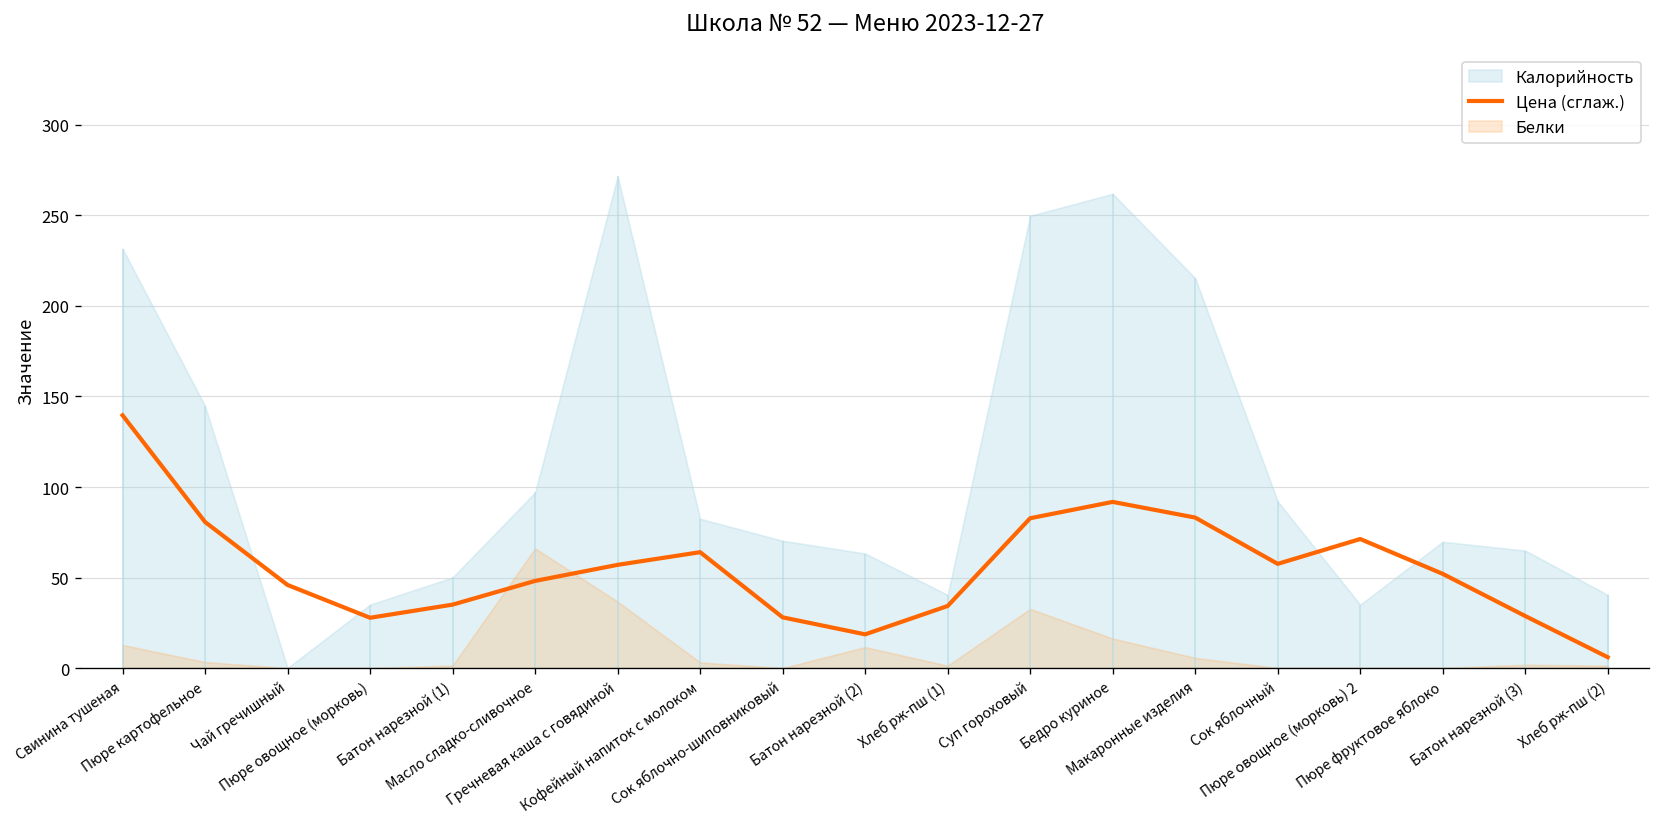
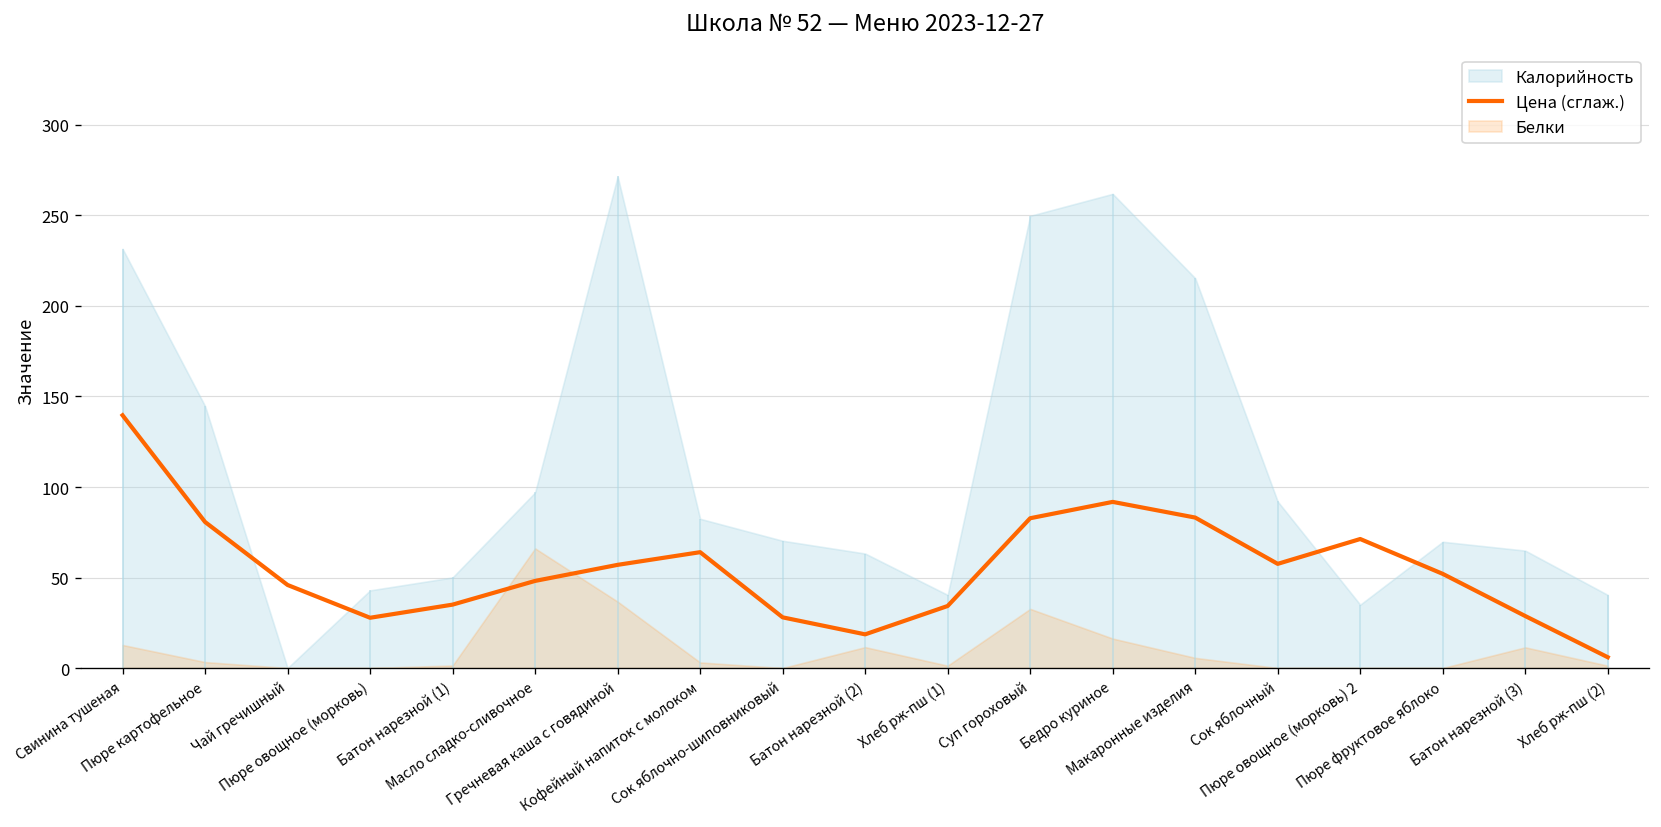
  {
    "Цена (сглаж.)": {
      "Свинина тушеная": 140,
      "Пюре картофельное": 81,
      "Чай гречишный": 46,
      "Пюре овощное (морковь)": 28,
      "Батон нарезной (1)": 35,
      "Масло сладко-сливочное": 48,
      "Гречневая каша с говядиной": 57,
      "Кофейный напиток с молоком": 64,
      "Сок яблочно-шиповниковый": 28,
      "Батон нарезной (2)": 19,
      "Хлеб рж-пш (1)": 34,
      "Суп гороховый": 83,
      "Бедро куриное": 92,
      "Макаронные изделия": 83,
      "Сок яблочный": 58,
      "Пюре овощное (морковь) 2": 71,
      "Пюре фруктовое яблоко": 52,
      "Батон нарезной (3)": 29,
      "Хлеб рж-пш (2)": 6
    },
    "Калорийность": {
      "Свинина тушеная": 232,
      "Пюре картофельное": 145,
-     "Пюре овощное (морковь)": 35,
+     "Пюре овощное (морковь)": 43,
      "Батон нарезной (1)": 50,
      "Масло сладко-сливочное": 97,
      "Гречневая каша с говядиной": 272,
      "Кофейный напиток с молоком": 82,
      "Сок яблочно-шиповниковый": 70,
      "Батон нарезной (2)": 63,
      "Хлеб рж-пш (1)": 40,
      "Суп гороховый": 250,
      "Бедро куриное": 262,
      "Макаронные изделия": 215,
      "Сок яблочный": 92,
      "Пюре овощное (морковь) 2": 35,
      "Пюре фруктовое яблоко": 70,
      "Батон нарезной (3)": 65,
      "Хлеб рж-пш (2)": 40
    },
    "Белки": {
      "Свинина тушеная": 13,
      "Пюре картофельное": 3,
      "Пюре овощное (морковь)": 0,
      "Масло сладко-сливочное": 66,
      "Гречневая каша с говядиной": 37,
      "Кофейный напиток с молоком": 3,
      "Сок яблочно-шиповниковый": 0,
      "Батон нарезной (2)": 12,
      "Суп гороховый": 33,
      "Бедро куриное": 16,
      "Макаронные изделия": 6,
      "Сок яблочный": 0,
      "Пюре овощное (морковь) 2": 0,
      "Пюре фруктовое яблоко": 0,
-     "Батон нарезной (3)": 2
+     "Батон нарезной (3)": 11
    }
  }
